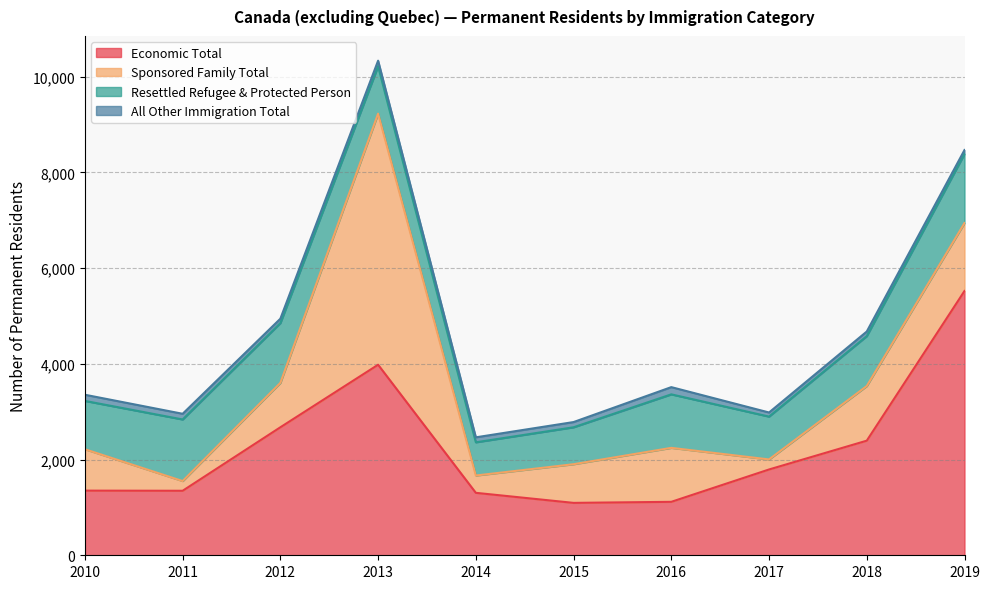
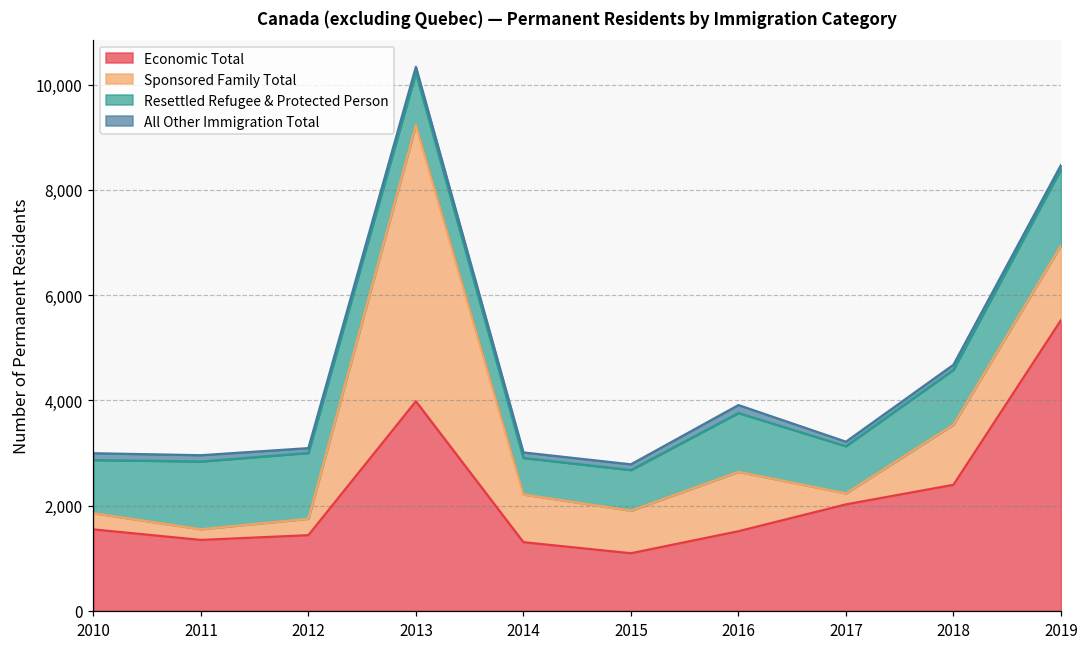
  {
    "Economic Total": {
-     "2010": "1,400",
+     "2010": "1,500",
      "2011": "1,300",
-     "2012": "2,700",
+     "2012": "1,400",
      "2013": "4,000",
      "2014": "1,300",
      "2015": "1,100",
-     "2016": "1,100",
-     "2017": "1,800",
+     "2016": "1,500",
+     "2017": "2,000",
      "2018": "2,400",
      "2019": "5,500"
    },
    "Sponsored Family Total": {
-     "2010": "900",
+     "2010": "300",
      "2011": "200",
-     "2012": "900",
+     "2012": "300",
      "2013": "5,200",
-     "2014": "400",
+     "2014": "900",
      "2015": "800",
      "2016": "1,100",
      "2017": "200",
      "2018": "1,100",
      "2019": "1,400"
    }
  }
